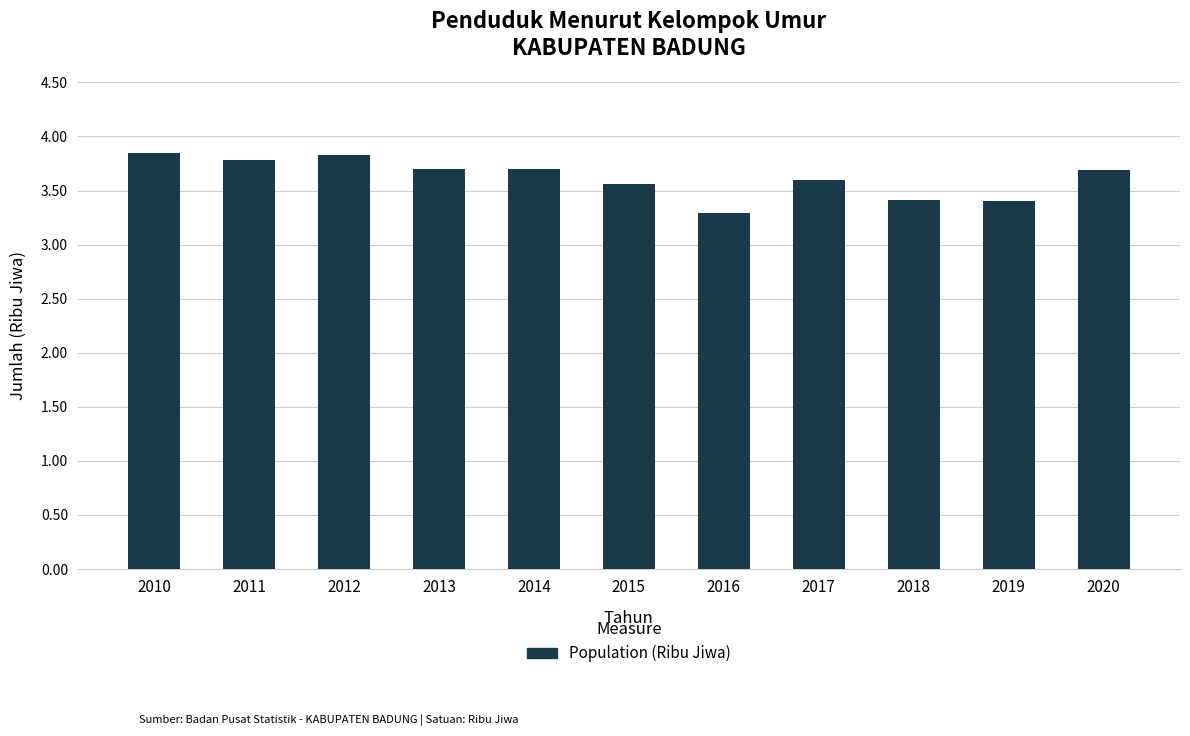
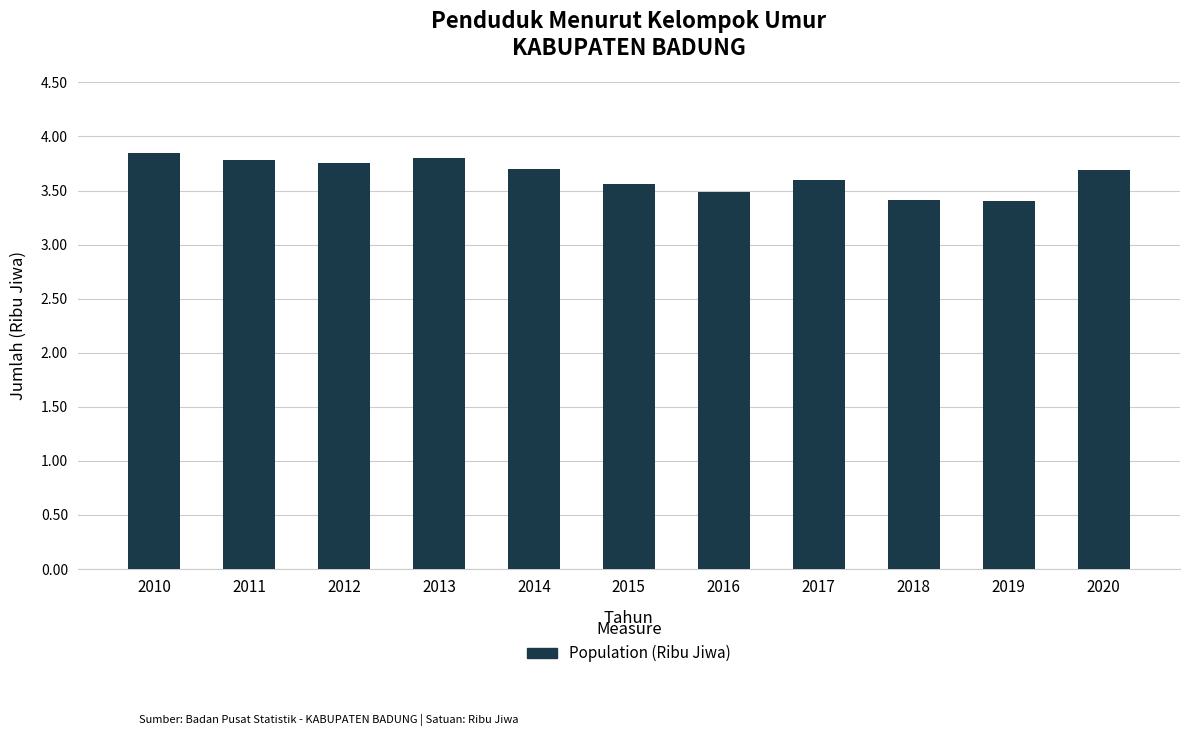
  {
    "2010": 3.85,
    "2011": 3.78,
-   "2012": 3.83,
-   "2013": 3.7,
+   "2012": 3.75,
+   "2013": 3.8,
    "2014": 3.70,
    "2015": 3.56,
-   "2016": 3.29,
+   "2016": 3.49,
    "2017": 3.60,
    "2018": 3.41,
    "2019": 3.40,
    "2020": 3.69
  }
